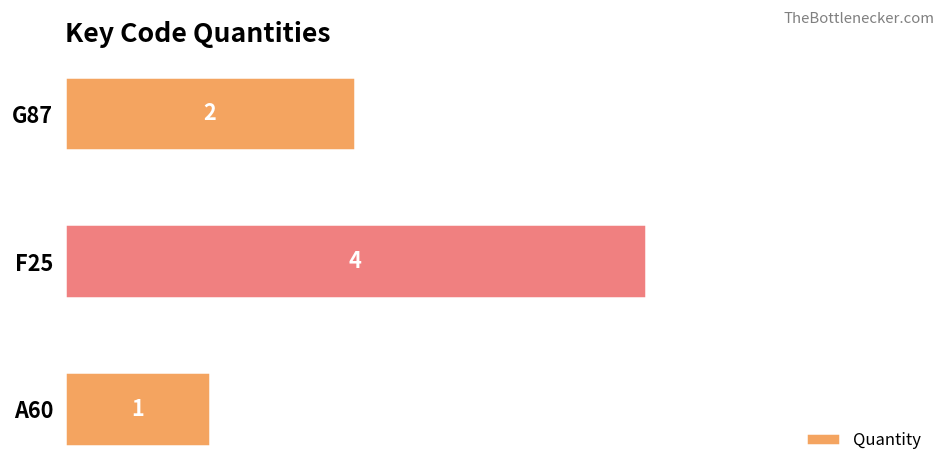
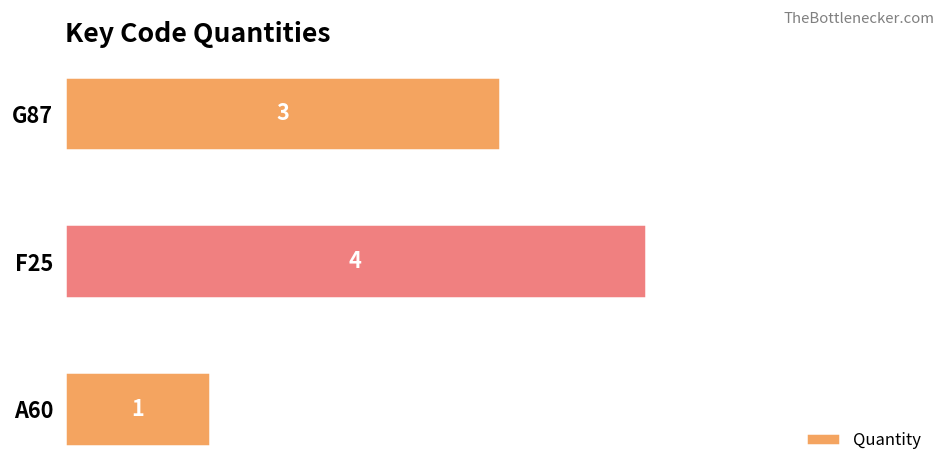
  {
-   "G87": 2,
+   "G87": 3,
    "F25": 4,
    "A60": 1
  }
